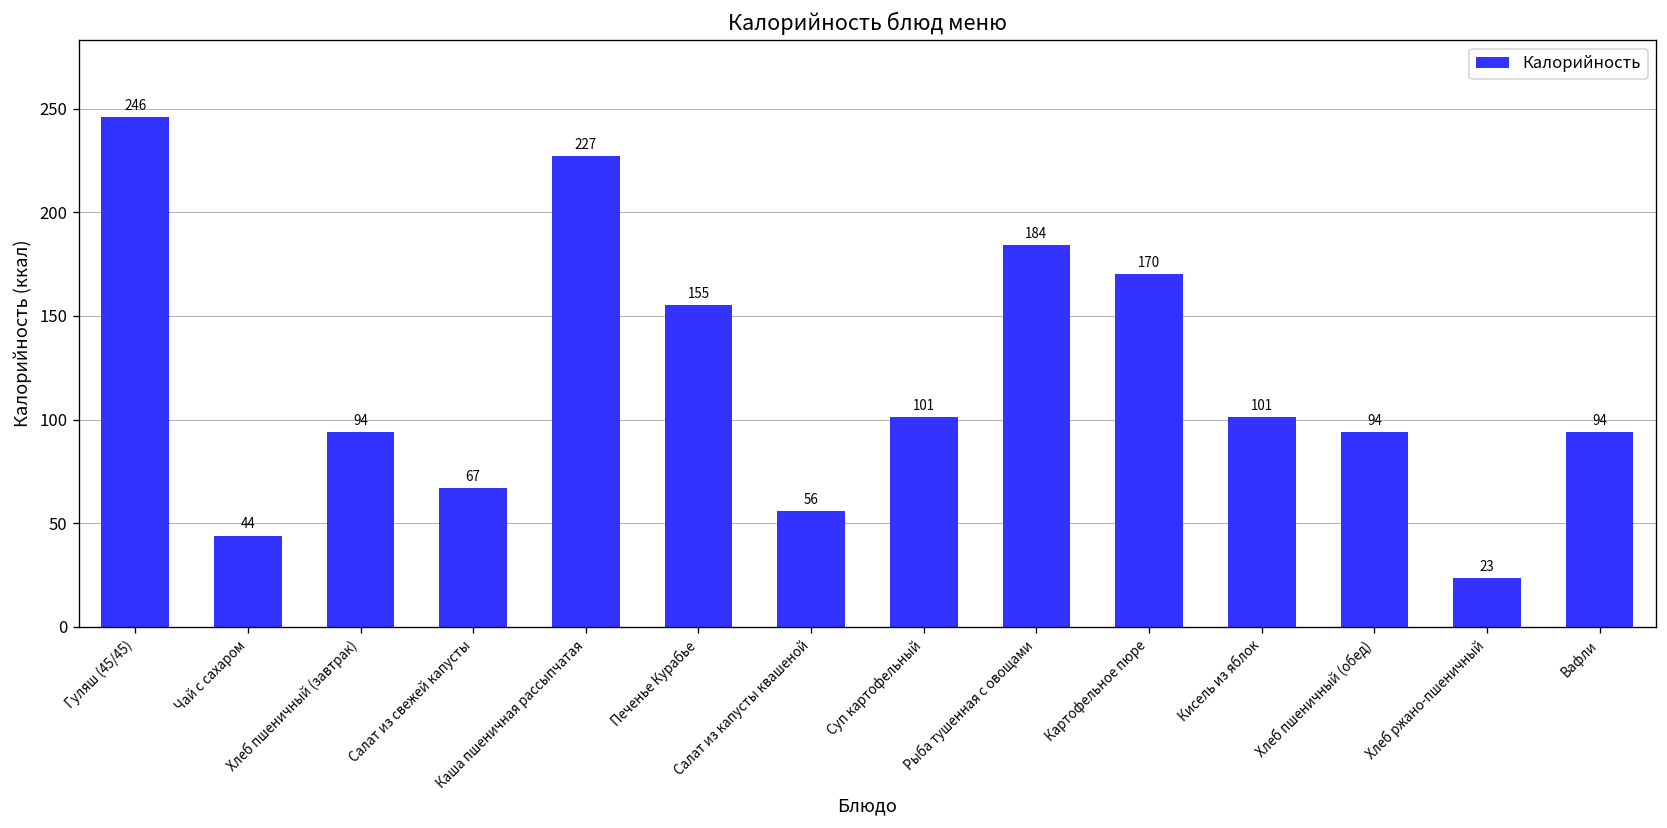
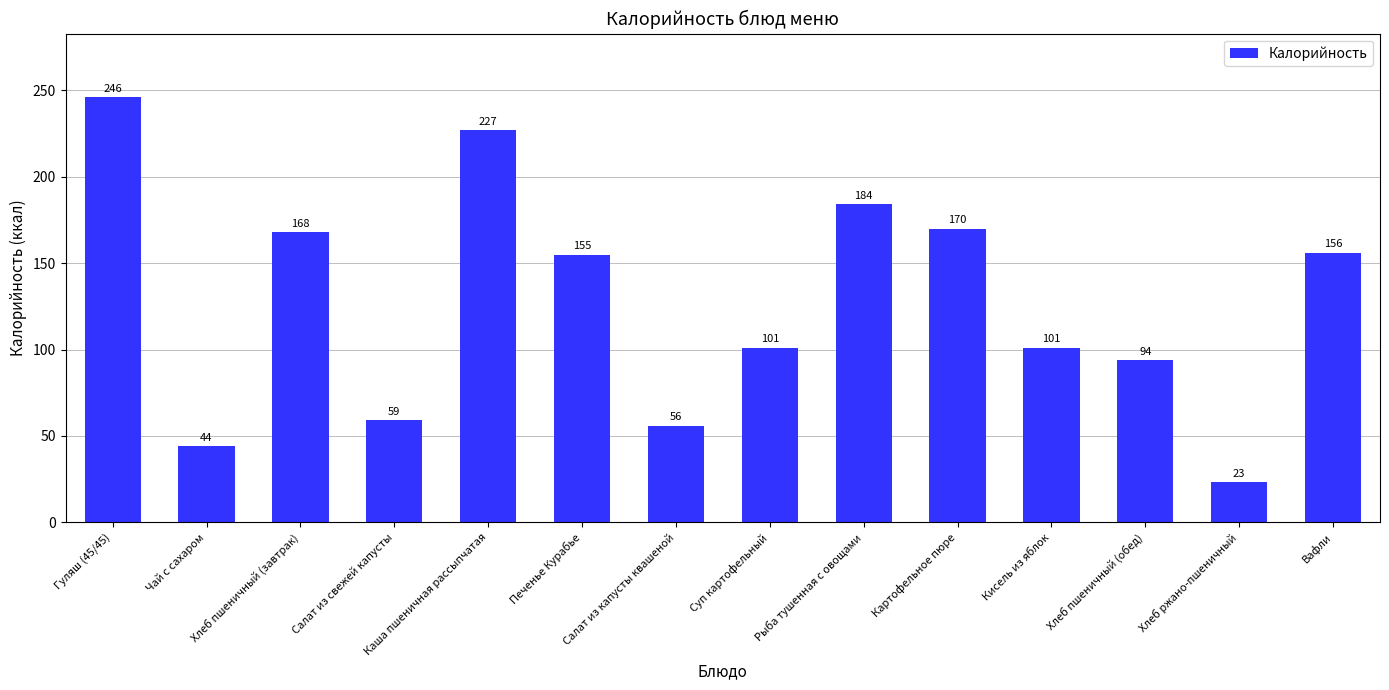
  {
    "Гуляш (45/45)": 246,
    "Чай с сахаром": 44,
-   "Хлеб пшеничный (завтрак)": 94,
-   "Салат из свежей капусты": 67,
+   "Хлеб пшеничный (завтрак)": 168,
+   "Салат из свежей капусты": 59,
    "Каша пшеничная рассыпчатая": 227,
    "Печенье Курабье": 155,
    "Салат из капусты квашеной": 56,
    "Суп картофельный": 101,
    "Рыба тушенная с овощами": 184,
    "Картофельное пюре": 170,
    "Кисель из яблок": 101,
    "Хлеб пшеничный (обед)": 94,
    "Хлеб ржано-пшеничный": 23,
-   "Вафли": 94
+   "Вафли": 156
  }
